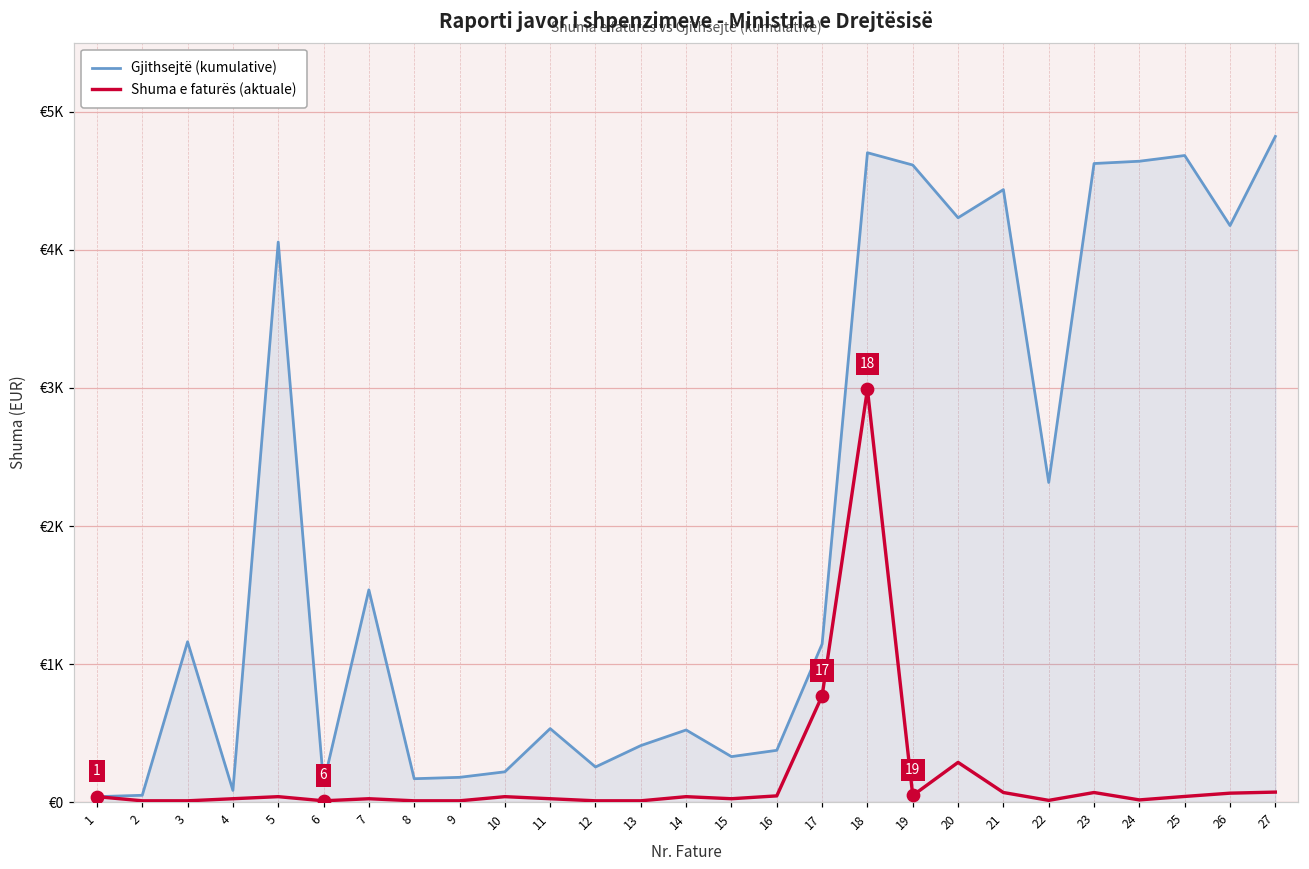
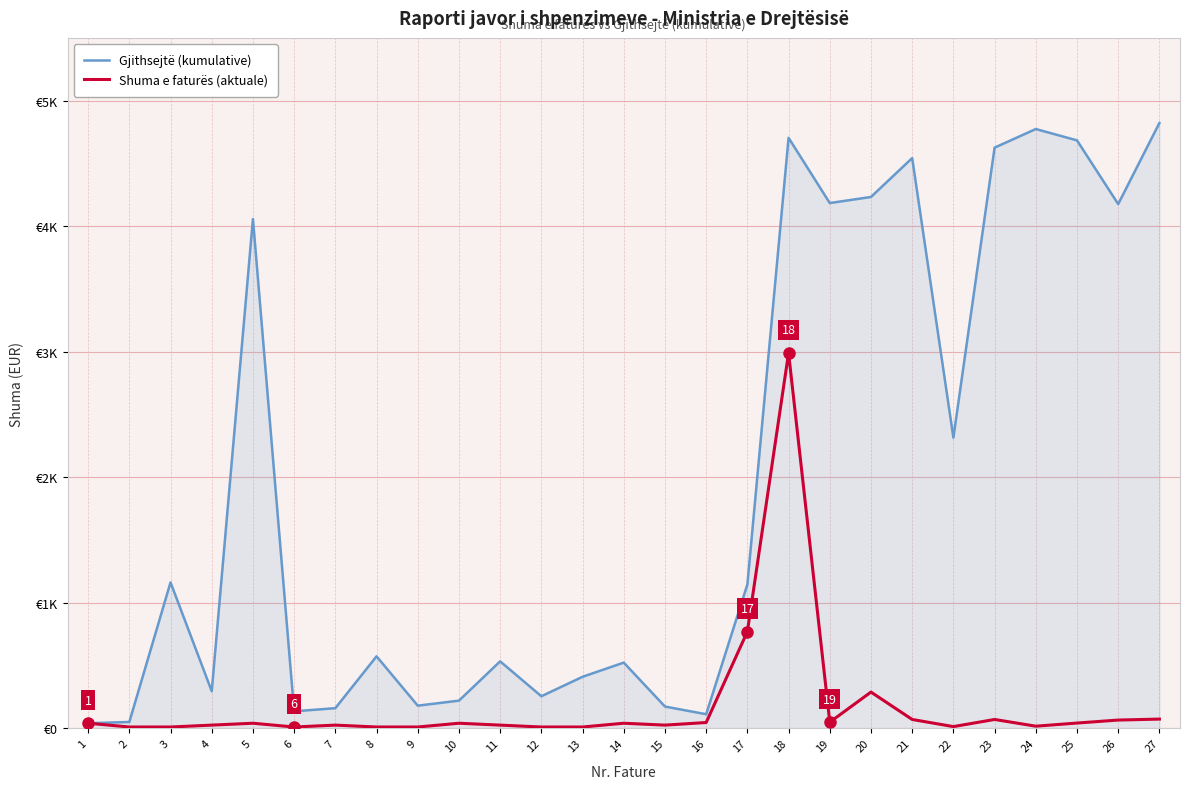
  {
    "Gjithsejtë (kumulative)": {
      "2": "€50",
      "3": "€1160",
-     "4": "€90",
+     "4": "€300",
      "5": "€4060",
-     "7": "€1540",
-     "8": "€170",
+     "7": "€160",
+     "8": "€570",
      "9": "€180",
      "10": "€220",
      "11": "€530",
      "12": "€260",
      "13": "€410",
      "14": "€520",
-     "15": "€330",
-     "16": "€380",
+     "15": "€170",
+     "16": "€110",
      "17": "€1150",
      "18": "€4700",
-     "19": "€4610",
+     "19": "€4180",
      "20": "€4230",
-     "21": "€4440",
+     "21": "€4540",
      "22": "€2320",
      "23": "€4630",
-     "24": "€4640",
+     "24": "€4770",
      "25": "€4680",
      "26": "€4180",
      "27": "€4820"
    }
  }
